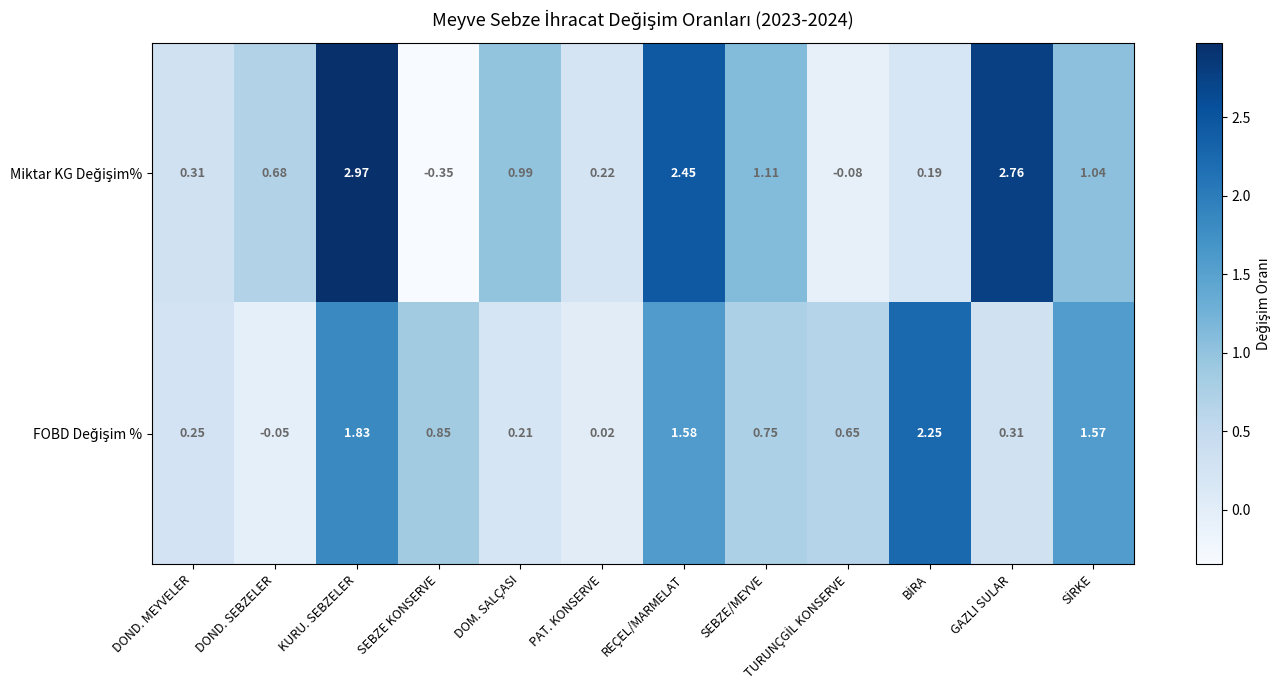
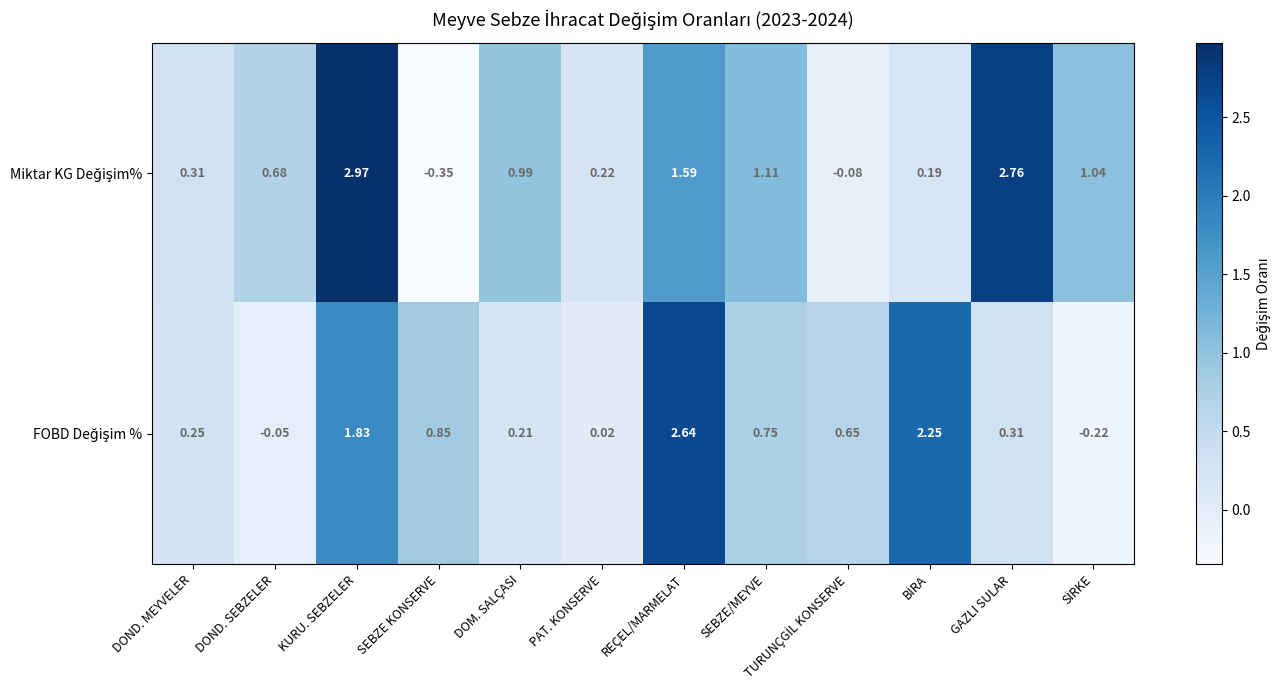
  {
    "Miktar KG Değişim%": {
      "DOND. MEYVELER": 0.31,
      "DOND. SEBZELER": 0.68,
      "KURU. SEBZELER": 2.97,
      "SEBZE KONSERVE": -0.35,
      "DOM. SALÇASI": 0.99,
      "PAT. KONSERVE": 0.22,
-     "REÇEL/MARMELAT": 2.45,
+     "REÇEL/MARMELAT": 1.59,
      "SEBZE/MEYVE": 1.11,
      "TURUNÇGİL KONSERVE": -0.08,
      "BİRA": 0.19,
      "GAZLI SULAR": 2.76,
      "SİRKE": 1.04
    },
    "FOBD Değişim %": {
      "DOND. MEYVELER": 0.25,
      "DOND. SEBZELER": -0.05,
      "KURU. SEBZELER": 1.83,
      "SEBZE KONSERVE": 0.85,
      "DOM. SALÇASI": 0.21,
      "PAT. KONSERVE": 0.02,
-     "REÇEL/MARMELAT": 1.58,
+     "REÇEL/MARMELAT": 2.64,
      "SEBZE/MEYVE": 0.75,
      "TURUNÇGİL KONSERVE": 0.65,
      "BİRA": 2.25,
      "GAZLI SULAR": 0.31,
-     "SİRKE": 1.57
+     "SİRKE": -0.22
    }
  }
